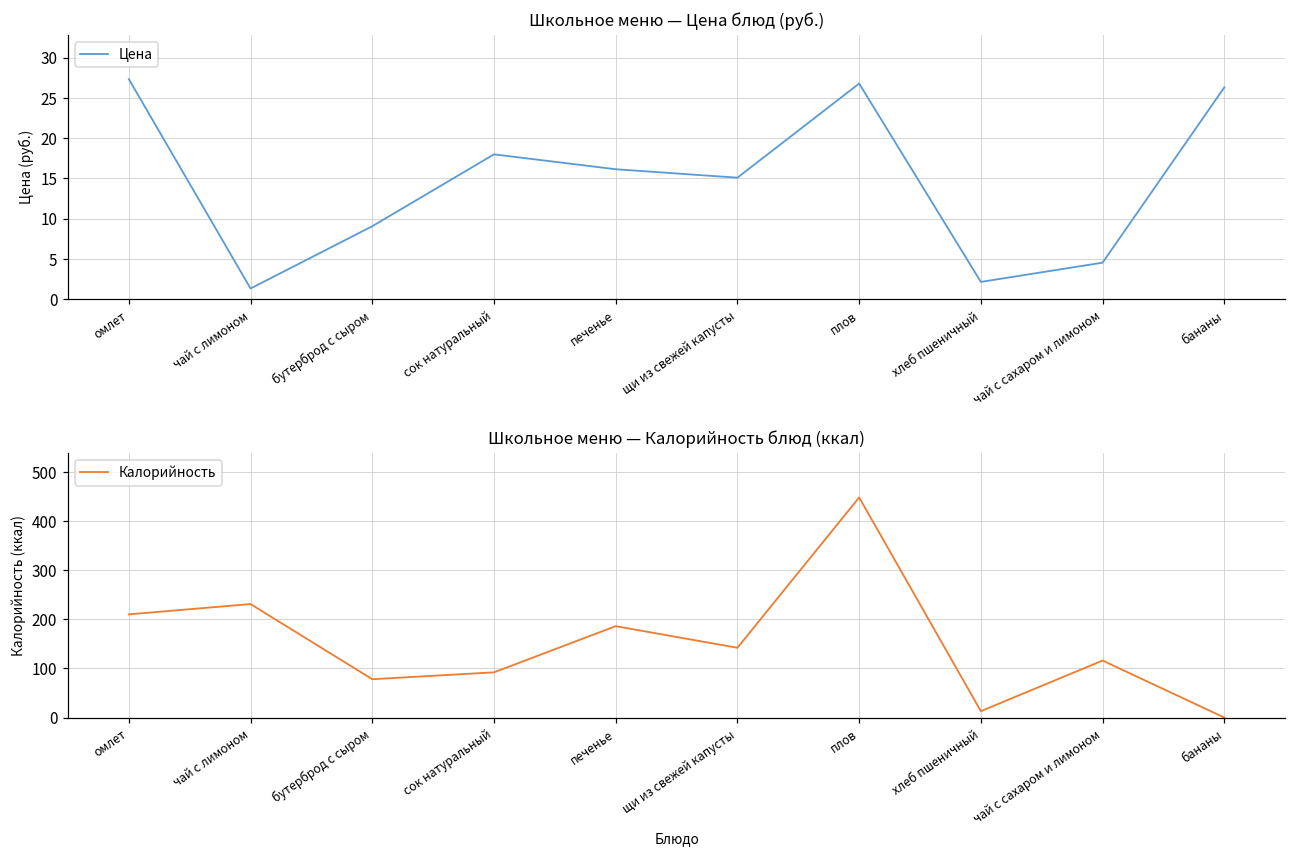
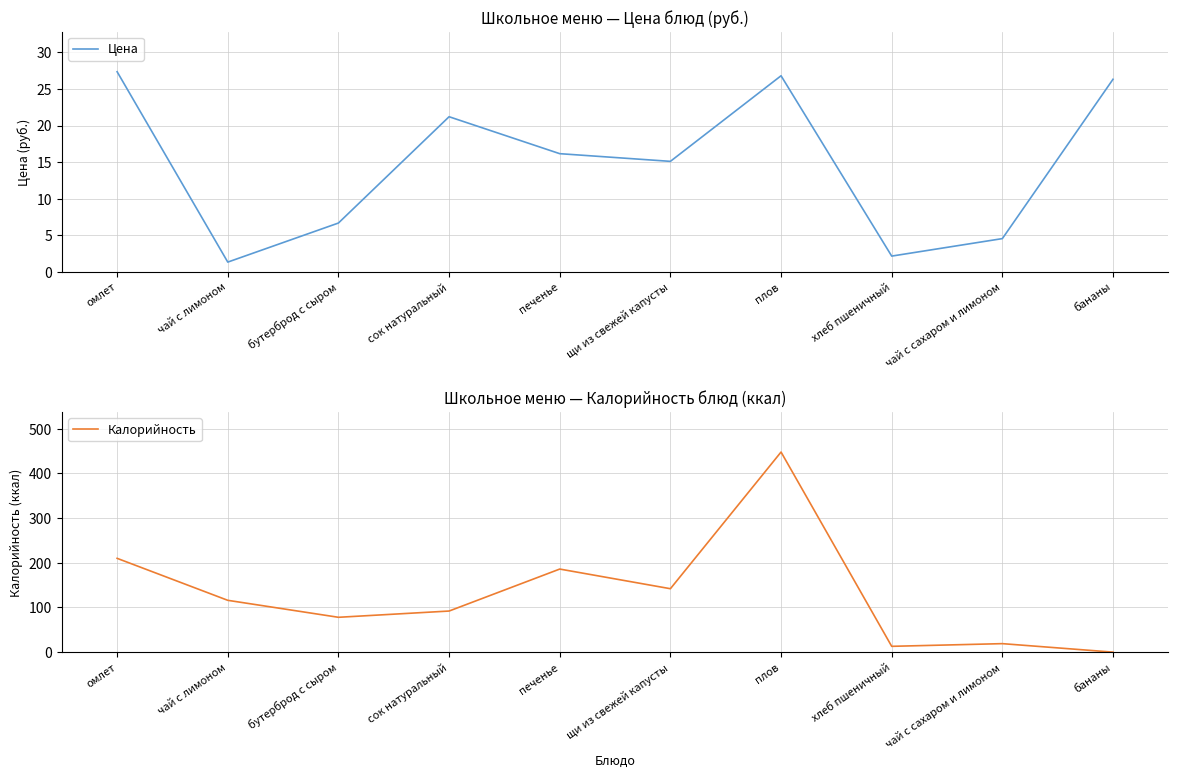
  {
    "Школьное меню — Цена блюд (руб.)": {
      "омлет": 27,
      "чай с лимоном": 1,
-     "бутерброд с сыром": 9,
-     "сок натуральный": 18,
+     "бутерброд с сыром": 7,
+     "сок натуральный": 21,
      "печенье": 16,
      "щи из свежей капусты": 15,
      "плов": 27,
      "хлеб пшеничный": 2,
      "чай с сахаром и лимоном": 5,
      "бананы": 26
    },
    "Школьное меню — Калорийность блюд (ккал)": {
      "омлет": 210,
-     "чай с лимоном": 230,
+     "чай с лимоном": 120,
      "бутерброд с сыром": 80,
      "сок натуральный": 90,
      "печенье": 190,
      "щи из свежей капусты": 140,
      "плов": 450,
      "хлеб пшеничный": 10,
-     "чай с сахаром и лимоном": 120,
+     "чай с сахаром и лимоном": 20,
      "бананы": 0
    }
  }
